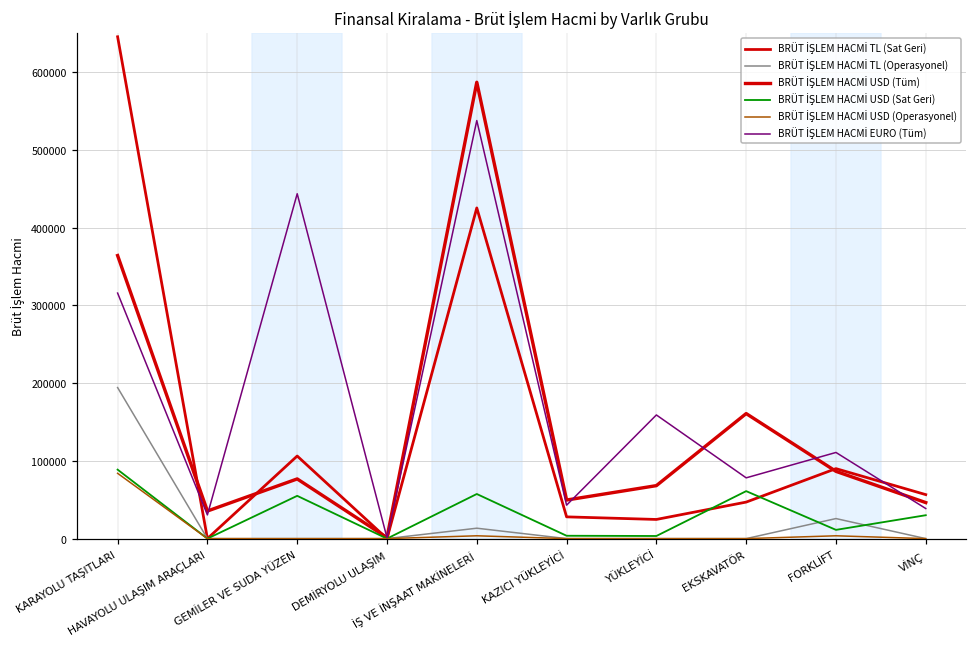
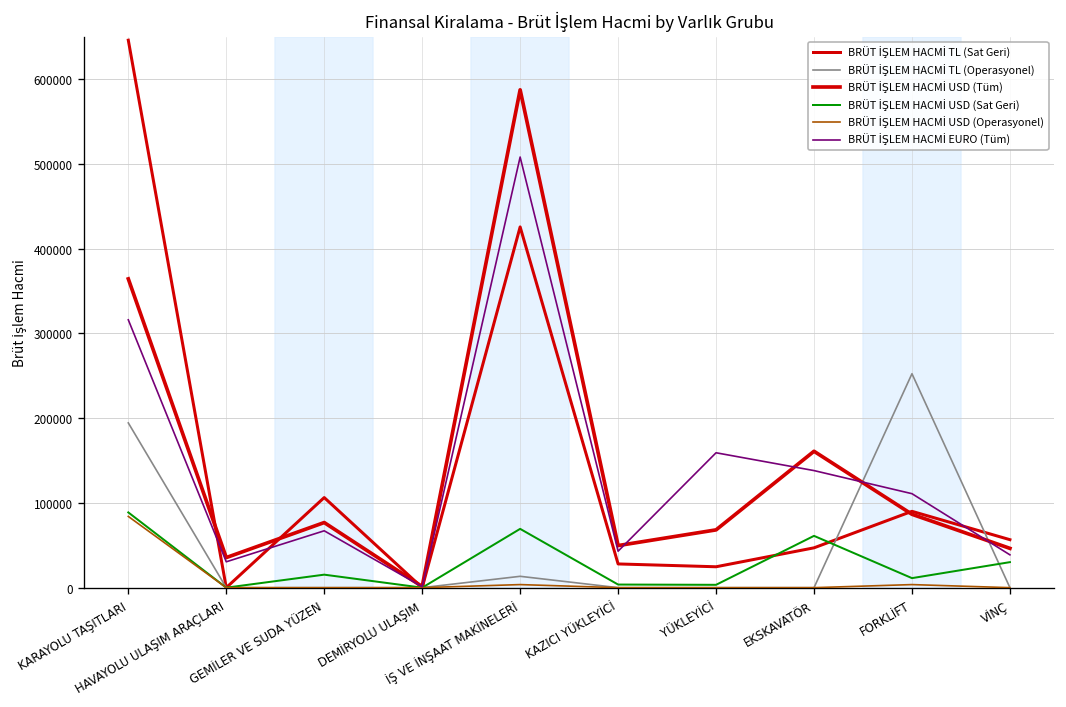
  {
    "BRÜT İŞLEM HACMİ TL (Operasyonel)": {
      "KARAYOLU TAŞITLARI": 190000,
      "İŞ VE İNŞAAT MAKİNELERİ": 10000,
-     "FORKLİFT": 30000
+     "FORKLİFT": 250000
    },
    "BRÜT İŞLEM HACMİ USD (Sat Geri)": {
      "KARAYOLU TAŞITLARI": 90000,
-     "GEMİLER VE SUDA YÜZEN": 60000,
-     "İŞ VE İNŞAAT MAKİNELERİ": 60000,
+     "GEMİLER VE SUDA YÜZEN": 20000,
+     "İŞ VE İNŞAAT MAKİNELERİ": 70000,
      "KAZICI YÜKLEYİCİ": 0,
      "EKSKAVATÖR": 60000,
      "FORKLİFT": 10000,
      "VİNÇ": 30000
    },
    "BRÜT İŞLEM HACMİ USD (Operasyonel)": {
      "KARAYOLU TAŞITLARI": 80000,
      "İŞ VE İNŞAAT MAKİNELERİ": 0,
      "FORKLİFT": 0
    },
    "BRÜT İŞLEM HACMİ EURO (Tüm)": {
      "KARAYOLU TAŞITLARI": 320000,
      "HAVAYOLU ULAŞIM ARAÇLARI": 30000,
-     "GEMİLER VE SUDA YÜZEN": 440000,
-     "İŞ VE İNŞAAT MAKİNELERİ": 540000,
+     "GEMİLER VE SUDA YÜZEN": 70000,
+     "İŞ VE İNŞAAT MAKİNELERİ": 510000,
      "KAZICI YÜKLEYİCİ": 40000,
      "YÜKLEYİCİ": 160000,
-     "EKSKAVATÖR": 80000,
+     "EKSKAVATÖR": 140000,
      "FORKLİFT": 110000,
      "VİNÇ": 40000
    }
  }
